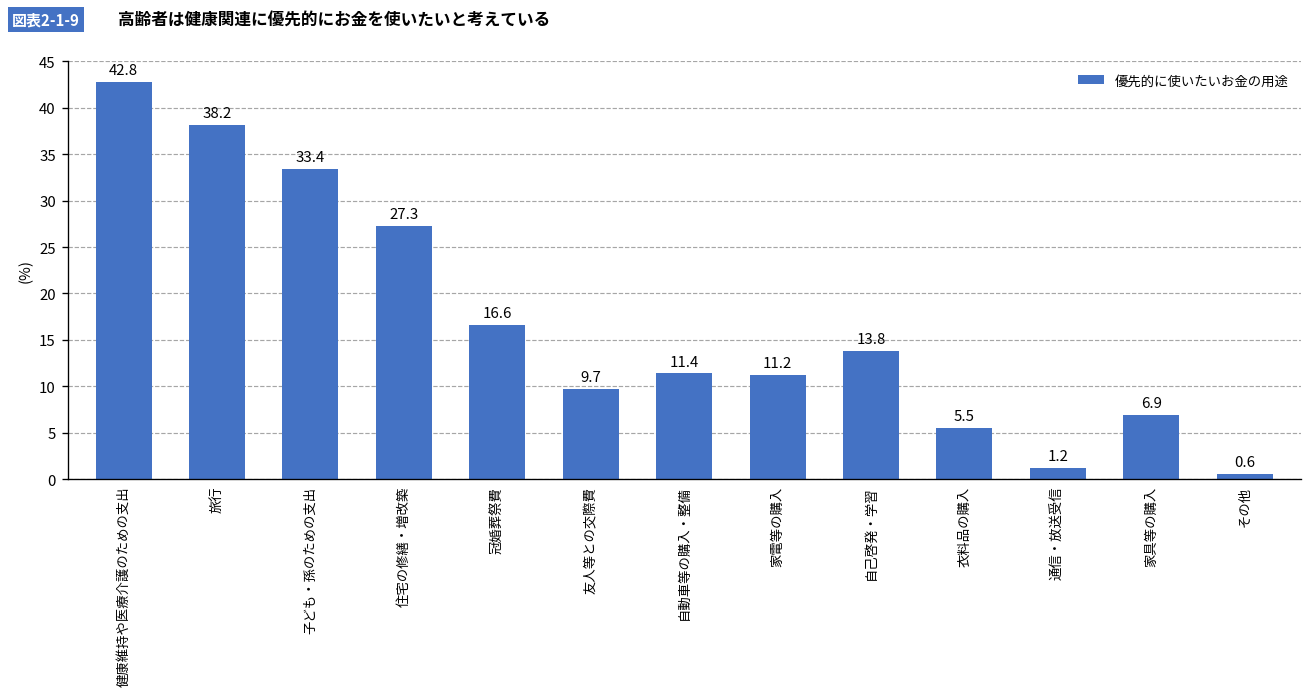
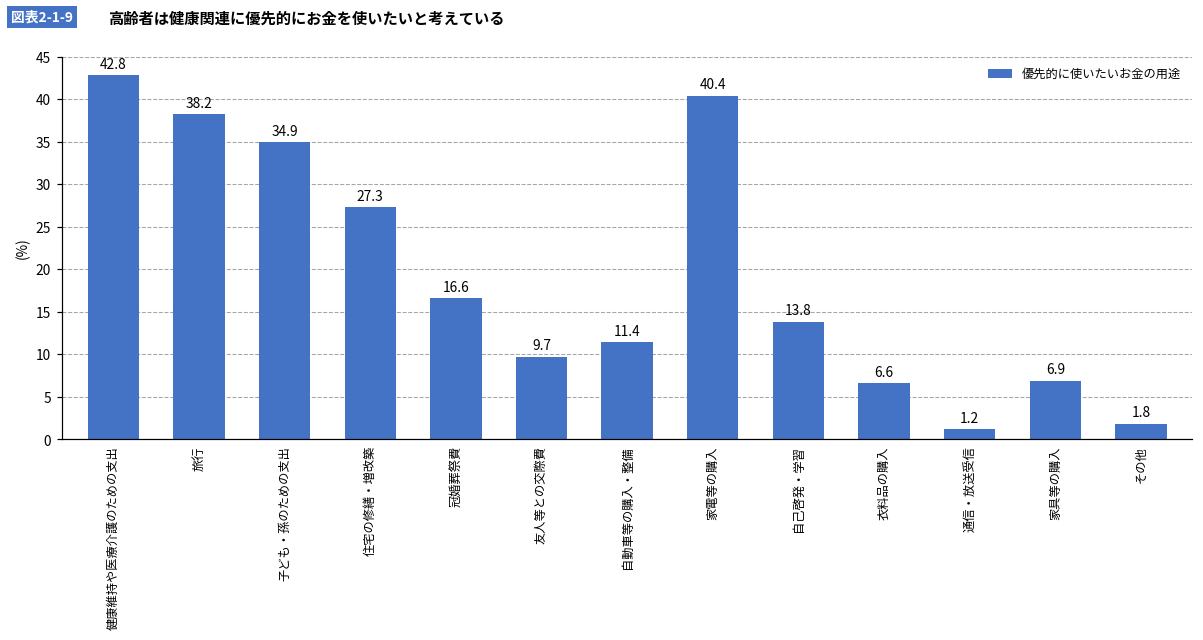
  {
    "健康維持や医療介護のための支出": 42.8,
    "旅行": 38.2,
-   "子ども・孫のための支出": 33.4,
+   "子ども・孫のための支出": 34.9,
    "住宅の修繕・増改築": 27.3,
    "冠婚葬祭費": 16.6,
    "友人等との交際費": 9.7,
    "自動車等の購入・整備": 11.4,
-   "家電等の購入": 11.2,
+   "家電等の購入": 40.4,
    "自己啓発・学習": 13.8,
-   "衣料品の購入": 5.5,
+   "衣料品の購入": 6.6,
    "通信・放送受信": 1.2,
    "家具等の購入": 6.9,
-   "その他": 0.6
+   "その他": 1.8
  }
